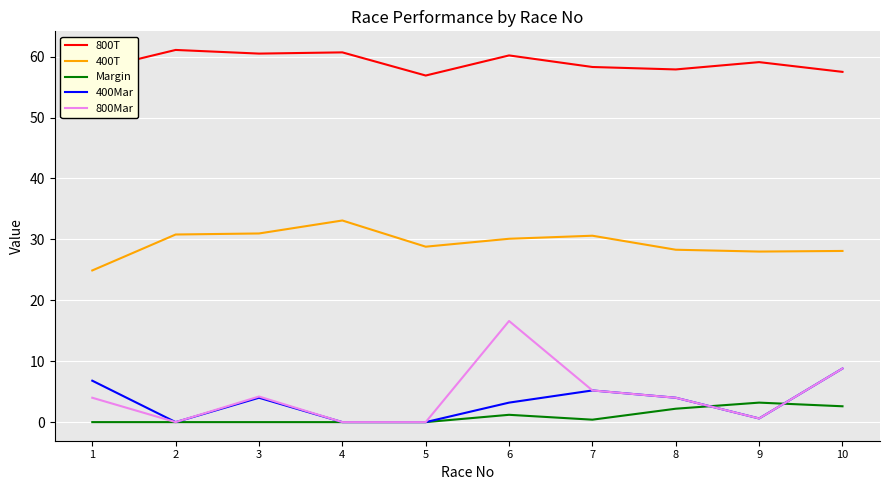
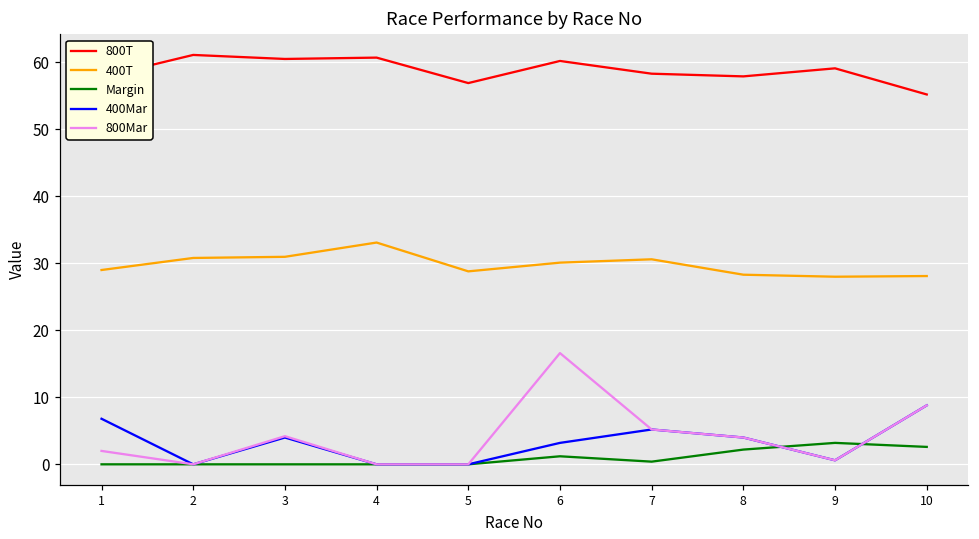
  {
    "800T": {
      "2": 61,
      "3": 61,
      "4": 61,
      "5": 57,
      "6": 60,
      "7": 58,
      "8": 58,
      "9": 59,
-     "10": 58
+     "10": 55
    },
    "400T": {
-     "1": 25,
+     "1": 29,
      "2": 31,
      "3": 31,
      "4": 33,
      "5": 29,
      "6": 30,
      "7": 31,
      "8": 28,
      "9": 28,
      "10": 28
    },
    "Margin": {
      "1": 0,
      "3": 0,
      "6": 1,
      "7": 0,
      "8": 2,
      "9": 3,
      "10": 3
    },
    "400Mar": {
      "1": 7,
      "6": 3
    },
    "800Mar": {
-     "1": 4,
+     "1": 2,
      "6": 17
    }
  }
